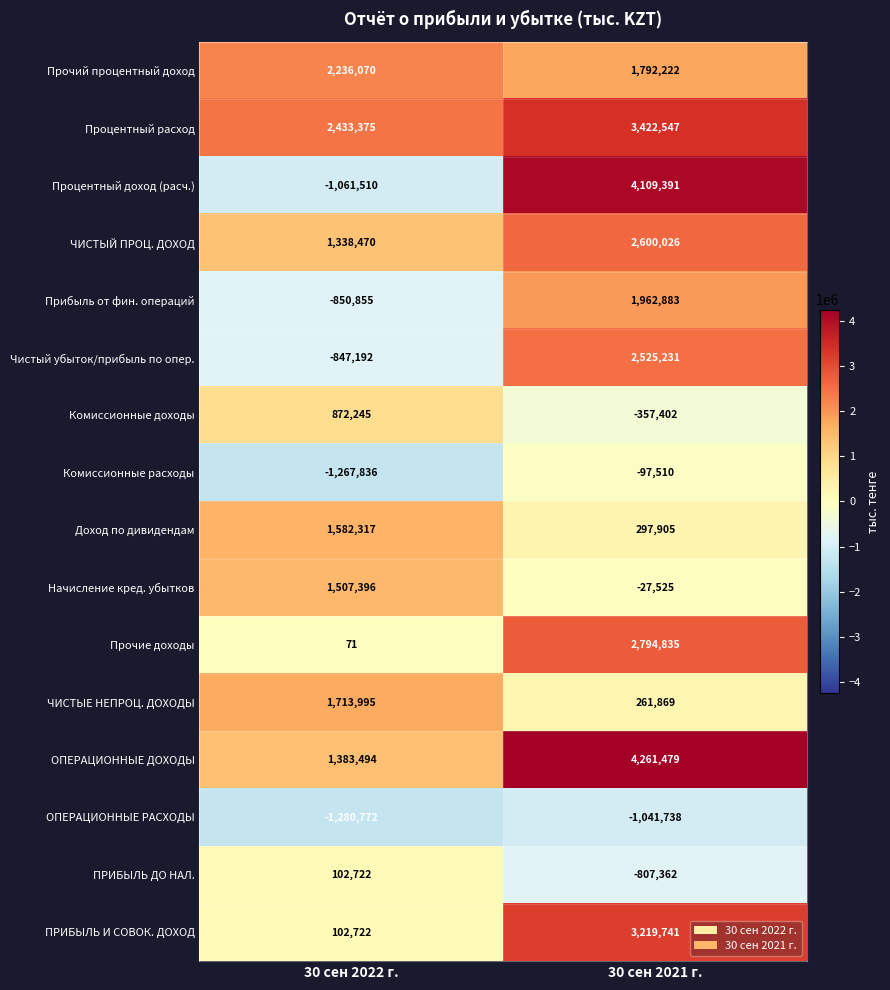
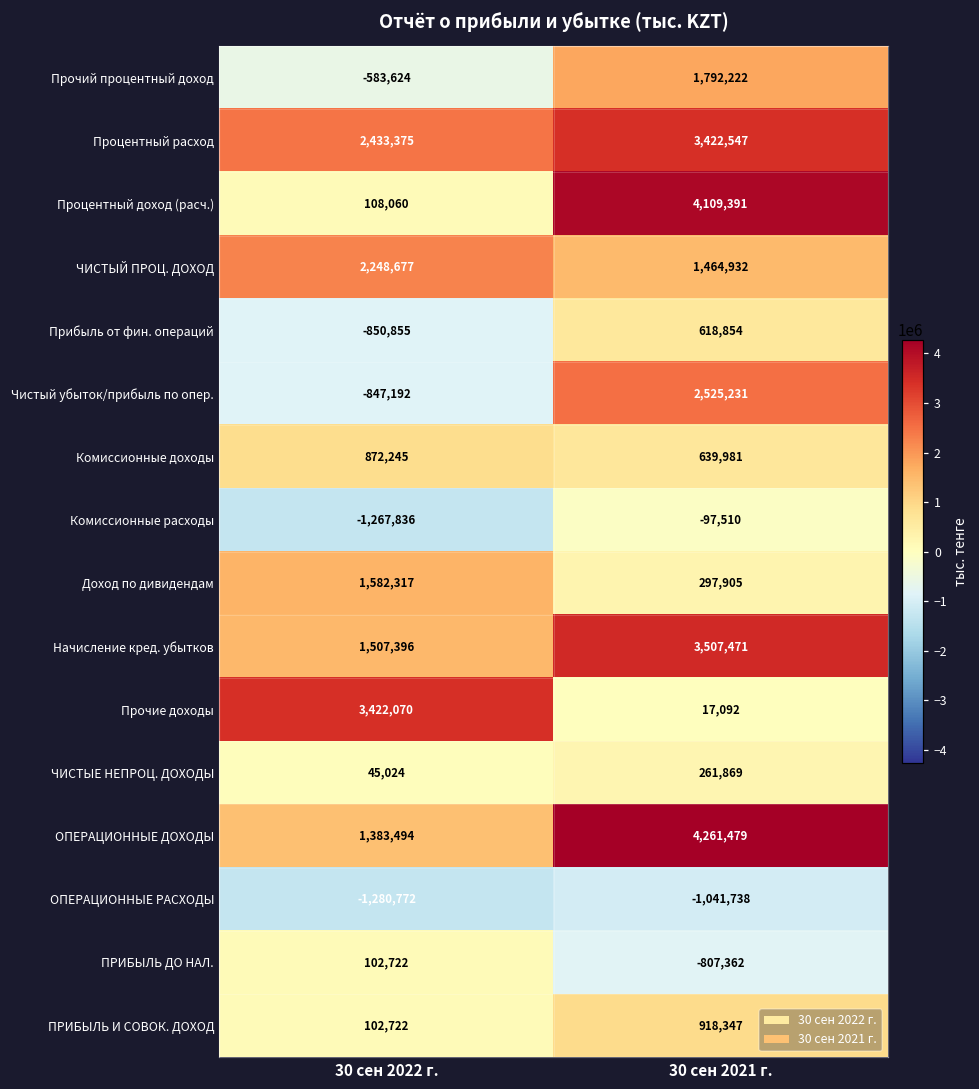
  {
    "Прочий процентный доход": {
-     "30 сен 2022 г.": "2,236,070",
+     "30 сен 2022 г.": "-583,624",
      "30 сен 2021 г.": "1,792,222"
    },
    "Процентный расход": {
      "30 сен 2022 г.": "2,433,375",
      "30 сен 2021 г.": "3,422,547"
    },
    "Процентный доход (расч.)": {
-     "30 сен 2022 г.": "-1,061,510",
+     "30 сен 2022 г.": "108,060",
      "30 сен 2021 г.": "4,109,391"
    },
    "ЧИСТЫЙ ПРОЦ. ДОХОД": {
-     "30 сен 2022 г.": "1,338,470",
-     "30 сен 2021 г.": "2,600,026"
+     "30 сен 2022 г.": "2,248,677",
+     "30 сен 2021 г.": "1,464,932"
    },
    "Прибыль от фин. операций": {
      "30 сен 2022 г.": "-850,855",
-     "30 сен 2021 г.": "1,962,883"
+     "30 сен 2021 г.": "618,854"
    },
    "Чистый убыток/прибыль по опер.": {
      "30 сен 2022 г.": "-847,192",
      "30 сен 2021 г.": "2,525,231"
    },
    "Комиссионные доходы": {
      "30 сен 2022 г.": "872,245",
-     "30 сен 2021 г.": "-357,402"
+     "30 сен 2021 г.": "639,981"
    },
    "Комиссионные расходы": {
      "30 сен 2022 г.": "-1,267,836",
      "30 сен 2021 г.": "-97,510"
    },
    "Доход по дивидендам": {
      "30 сен 2022 г.": "1,582,317",
      "30 сен 2021 г.": "297,905"
    },
    "Начисление кред. убытков": {
      "30 сен 2022 г.": "1,507,396",
-     "30 сен 2021 г.": "-27,525"
+     "30 сен 2021 г.": "3,507,471"
    },
    "Прочие доходы": {
-     "30 сен 2022 г.": "71",
-     "30 сен 2021 г.": "2,794,835"
+     "30 сен 2022 г.": "3,422,070",
+     "30 сен 2021 г.": "17,092"
    },
    "ЧИСТЫЕ НЕПРОЦ. ДОХОДЫ": {
-     "30 сен 2022 г.": "1,713,995",
+     "30 сен 2022 г.": "45,024",
      "30 сен 2021 г.": "261,869"
    },
    "ОПЕРАЦИОННЫЕ ДОХОДЫ": {
      "30 сен 2022 г.": "1,383,494",
      "30 сен 2021 г.": "4,261,479"
    },
    "ОПЕРАЦИОННЫЕ РАСХОДЫ": {
      "30 сен 2022 г.": "-1,280,772",
      "30 сен 2021 г.": "-1,041,738"
    },
    "ПРИБЫЛЬ ДО НАЛ.": {
      "30 сен 2022 г.": "102,722",
      "30 сен 2021 г.": "-807,362"
    },
    "ПРИБЫЛЬ И СОВОК. ДОХОД": {
      "30 сен 2022 г.": "102,722",
-     "30 сен 2021 г.": "3,219,741"
+     "30 сен 2021 г.": "918,347"
    }
  }
